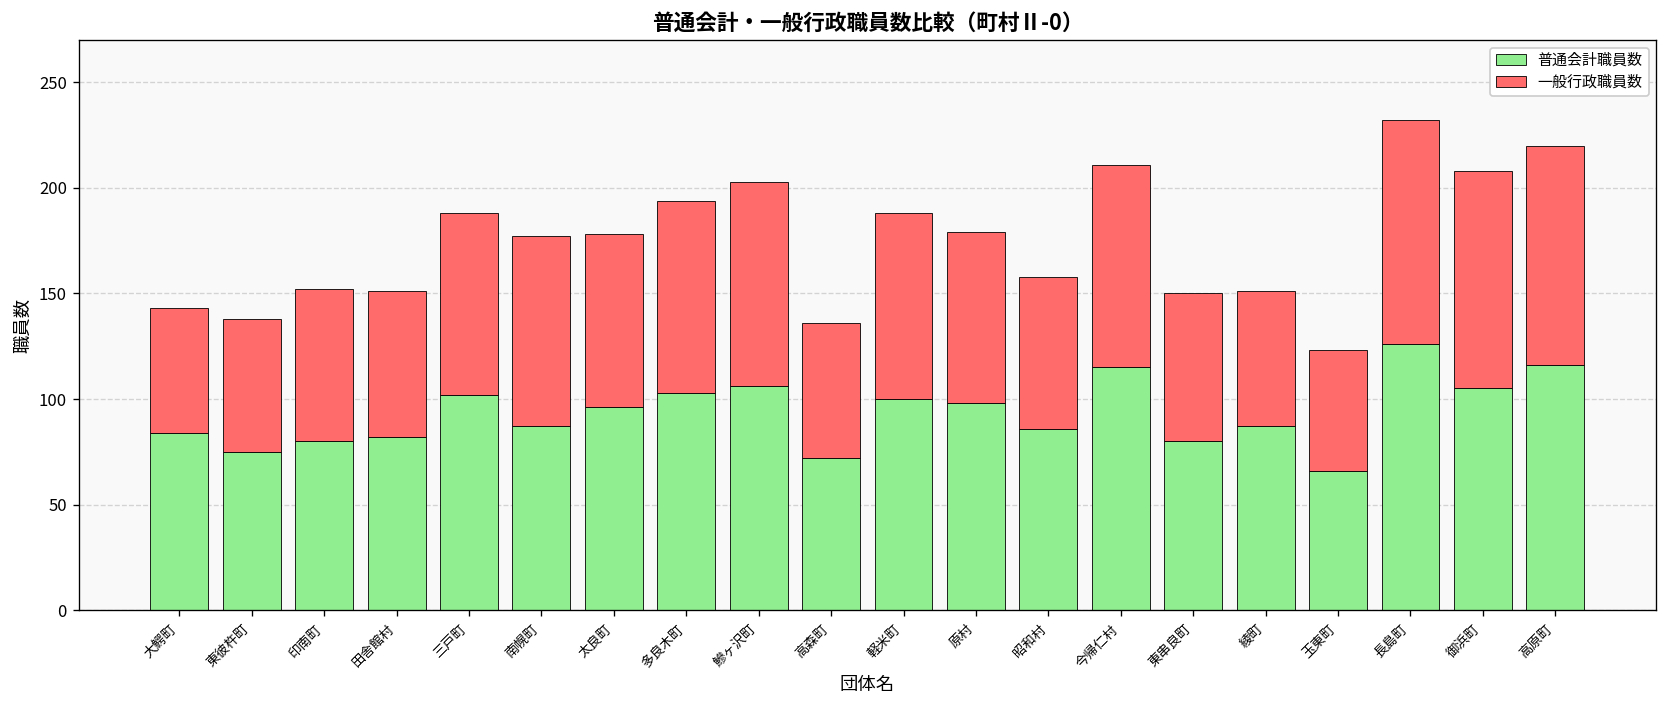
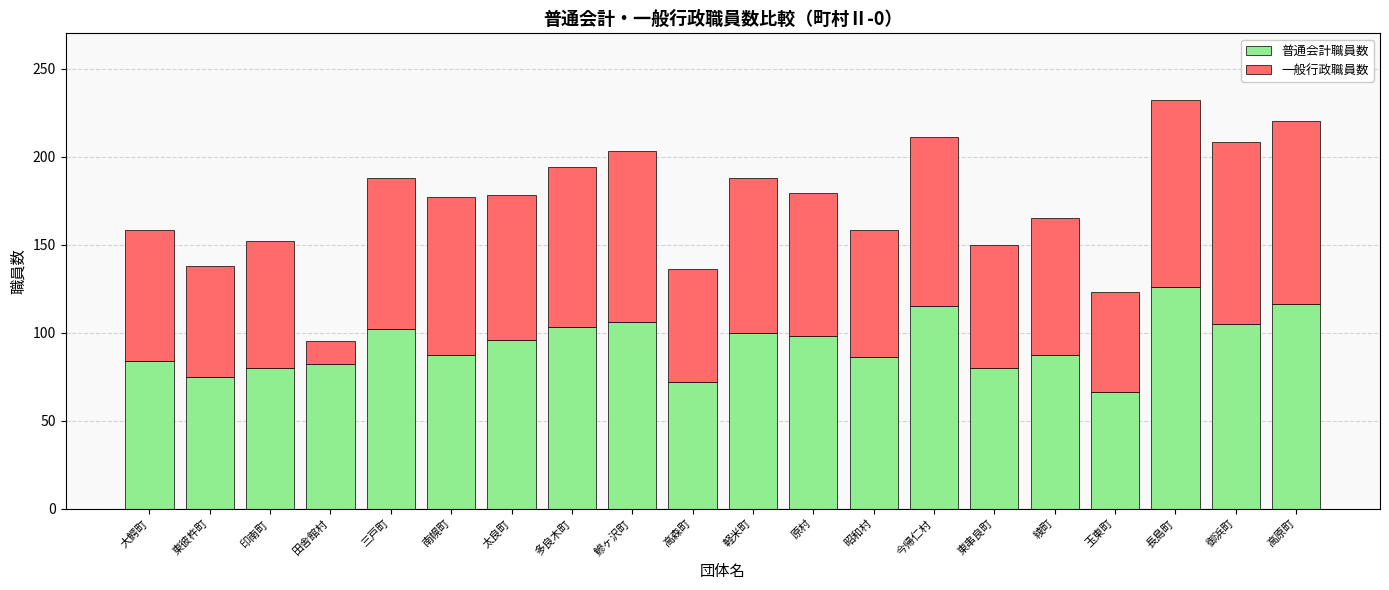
  {
    "普通会計職員数": {
      "大鰐町": 84,
      "東彼杵町": 75,
      "印南町": 80,
      "田舎館村": 82,
      "三戸町": 102,
      "南幌町": 87,
      "太良町": 96,
      "多良木町": 103,
      "鰺ヶ沢町": 106,
      "高森町": 72,
      "軽米町": 100,
      "原村": 98,
      "昭和村": 86,
      "今帰仁村": 115,
      "東串良町": 80,
      "綾町": 87,
      "玉東町": 66,
      "長島町": 126,
      "御浜町": 105,
      "高原町": 116
    },
    "一般行政職員数": {
-     "大鰐町": 59,
+     "大鰐町": 74,
      "東彼杵町": 63,
      "印南町": 72,
-     "田舎館村": 69,
+     "田舎館村": 13,
      "三戸町": 86,
      "南幌町": 90,
      "太良町": 82,
      "多良木町": 91,
      "鰺ヶ沢町": 97,
      "高森町": 64,
      "軽米町": 88,
      "原村": 81,
      "昭和村": 72,
      "今帰仁村": 96,
      "東串良町": 70,
-     "綾町": 64,
+     "綾町": 78,
      "玉東町": 57,
      "長島町": 106,
      "御浜町": 103,
      "高原町": 104
    }
  }
